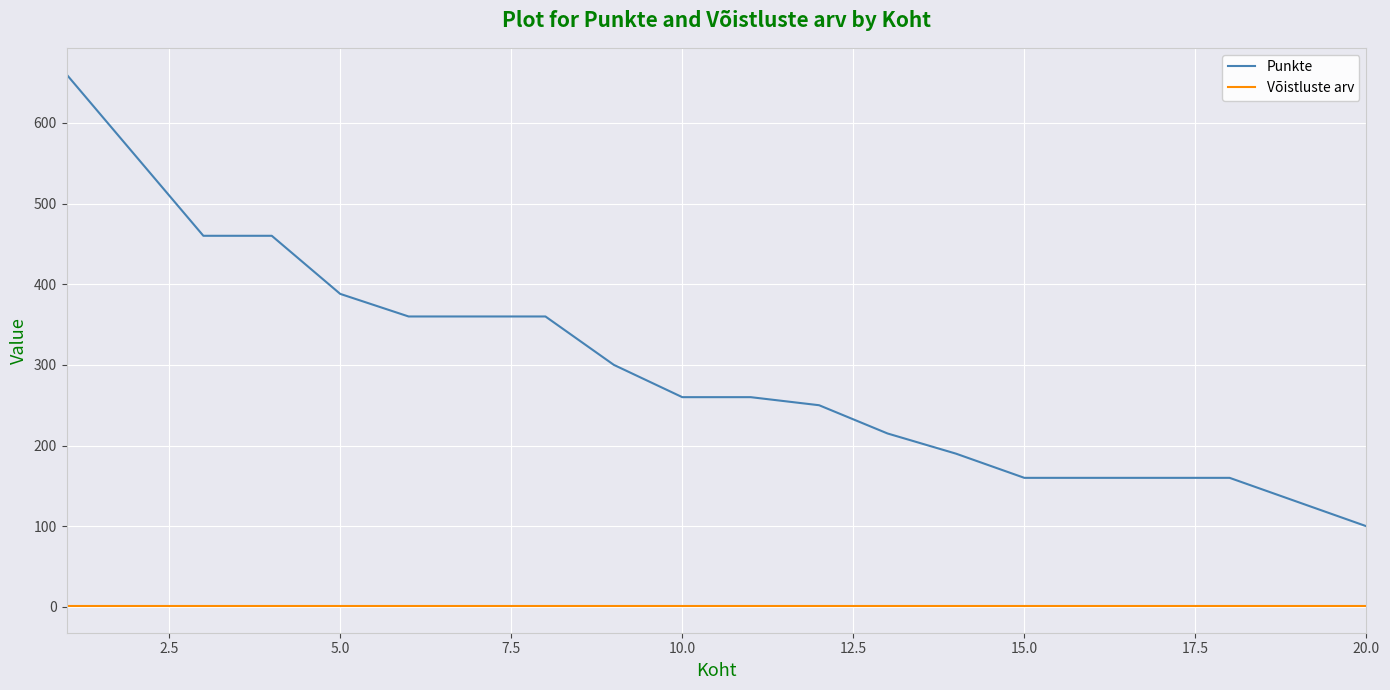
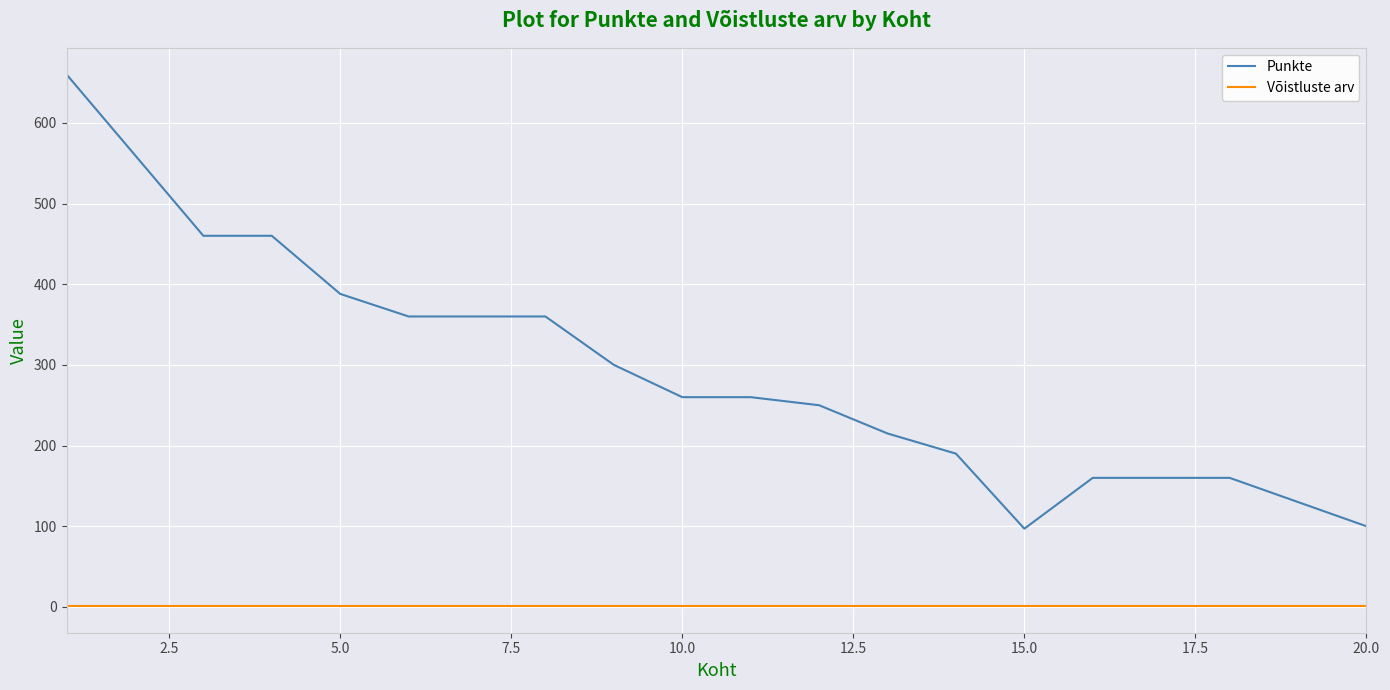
  {
    "Punkte": {
      "5.0": 390,
      "10.0": 260,
-     "15.0": 160,
+     "15.0": 100,
      "20.0": 100
    },
    "Võistluste arv": {
      "5.0": 0,
      "10.0": 0,
      "15.0": 0,
      "20.0": 0
    }
  }
